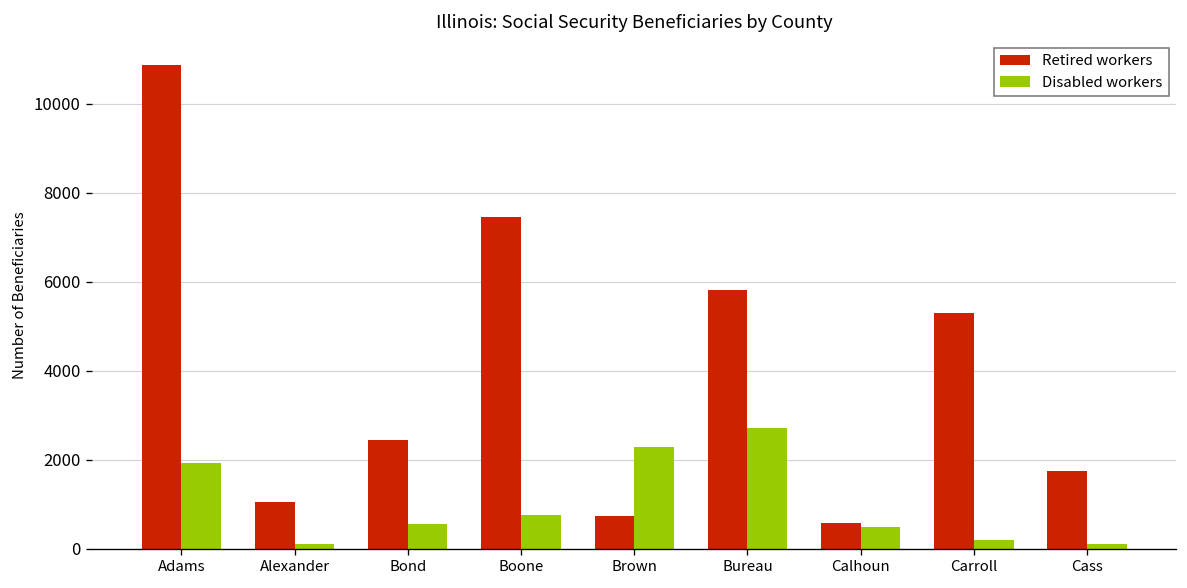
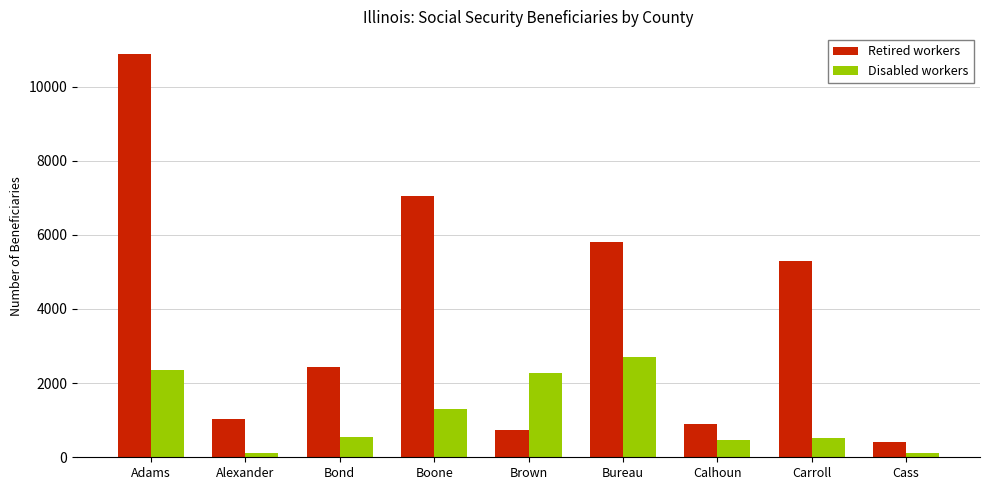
  {
    "Retired workers": {
      "Adams": 10900,
      "Alexander": 1000,
      "Bond": 2400,
-     "Boone": 7500,
+     "Boone": 7000,
      "Brown": 700,
      "Bureau": 5800,
-     "Calhoun": 600,
+     "Calhoun": 900,
      "Carroll": 5300,
-     "Cass": 1800
+     "Cass": 400
    },
    "Disabled workers": {
-     "Adams": 1900,
+     "Adams": 2400,
      "Alexander": 100,
      "Bond": 600,
-     "Boone": 800,
+     "Boone": 1300,
      "Brown": 2300,
      "Bureau": 2700,
      "Calhoun": 500,
-     "Carroll": 200,
+     "Carroll": 500,
      "Cass": 100
    }
  }
